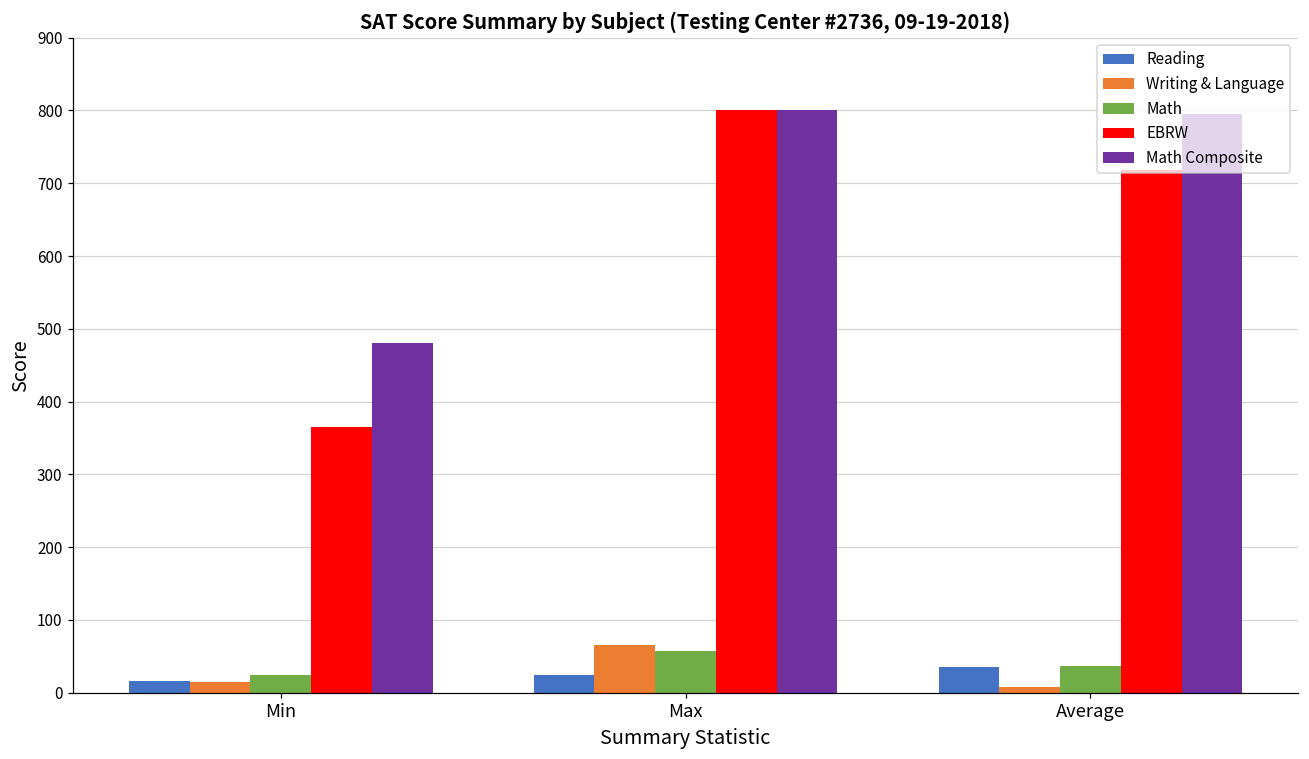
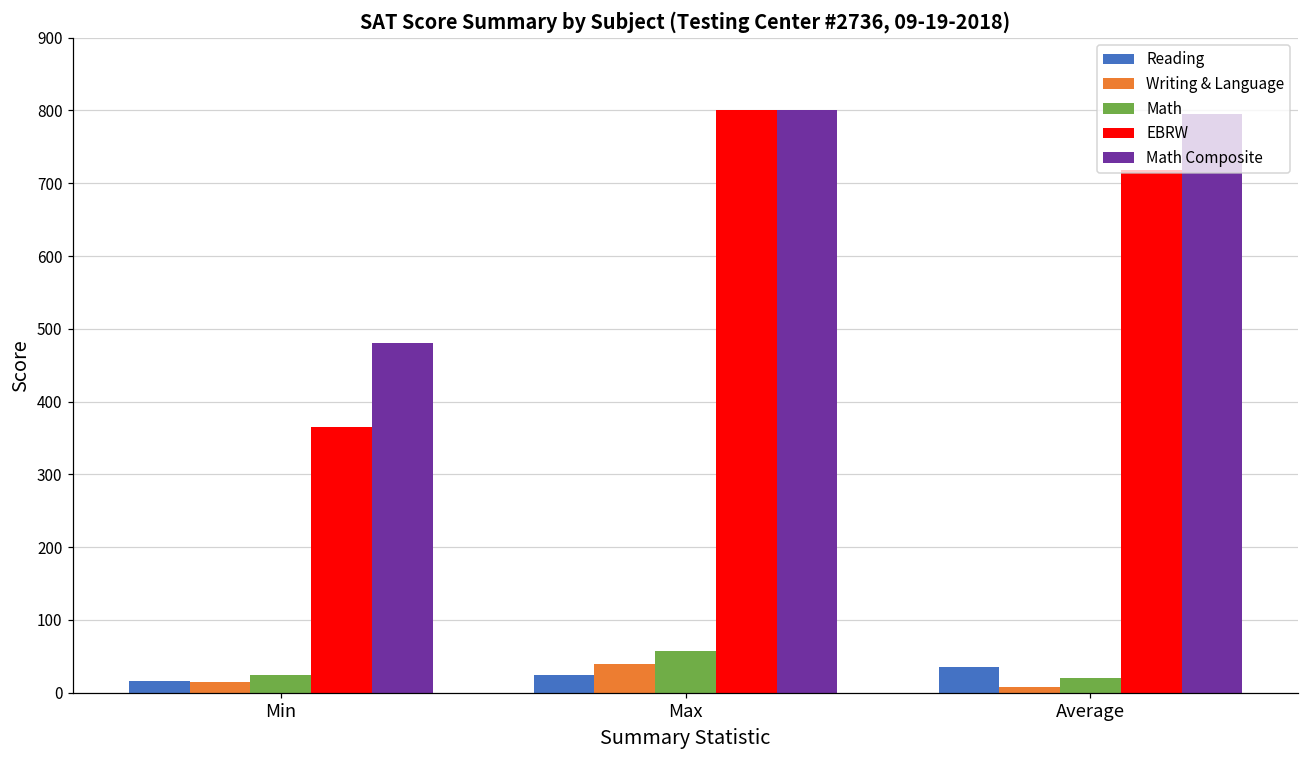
  {
    "Reading": {
      "Min": 20,
      "Max": 20,
      "Average": 40
    },
    "Writing & Language": {
      "Min": 20,
-     "Max": 70,
+     "Max": 40,
      "Average": 10
    },
    "Math": {
      "Min": 20,
      "Max": 60,
-     "Average": 40
+     "Average": 20
    },
    "EBRW": {
      "Min": 370,
      "Max": 800,
      "Average": 720
    },
    "Math Composite": {
      "Min": 480,
      "Max": 800
    }
  }
